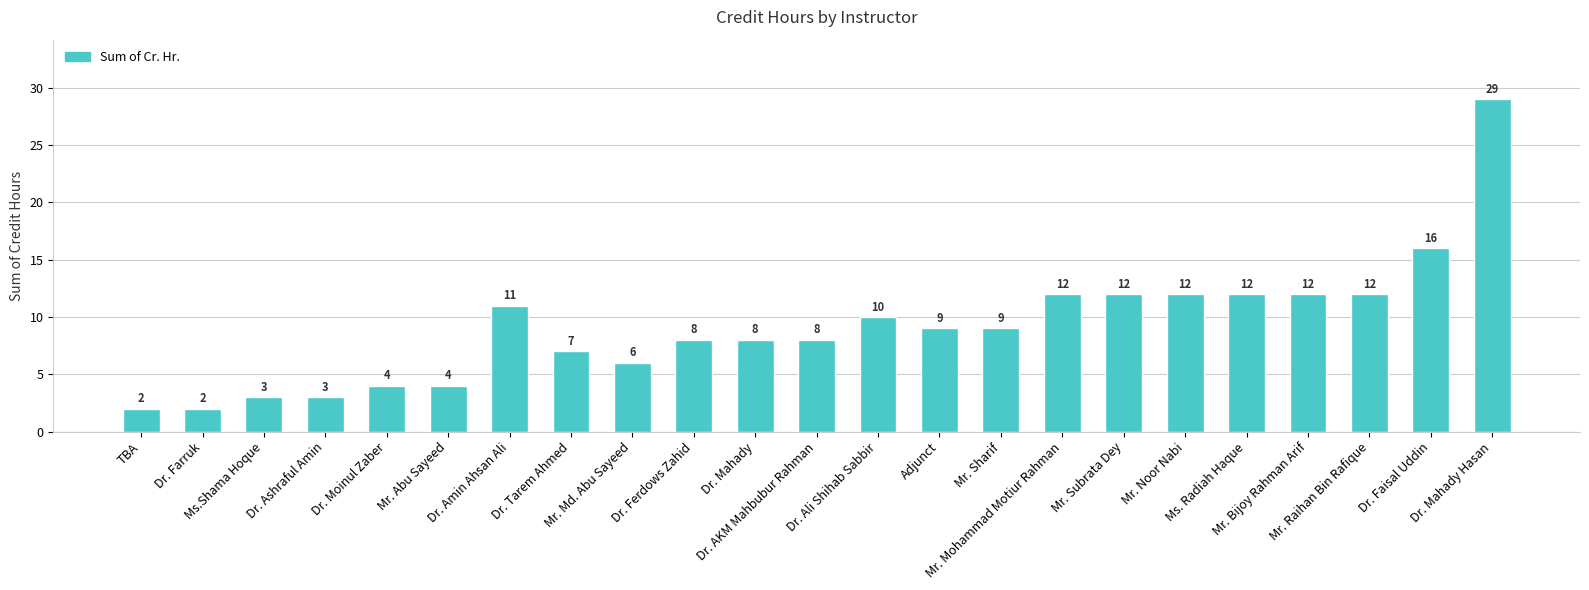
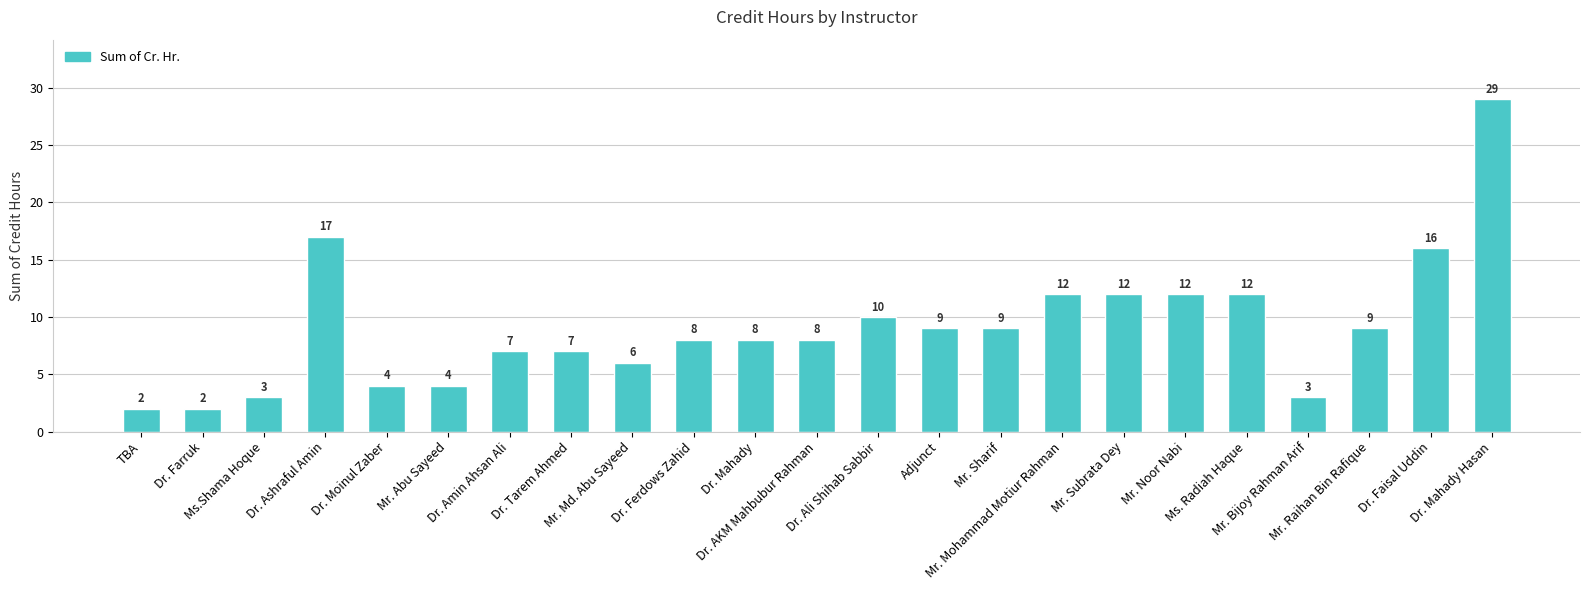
  {
    "TBA": 2,
    "Dr. Farruk": 2,
    "Ms.Shama Hoque": 3,
-   "Dr. Ashraful Amin": 3,
+   "Dr. Ashraful Amin": 17,
    "Dr. Moinul Zaber": 4,
    "Mr. Abu Sayeed": 4,
-   "Dr. Amin Ahsan Ali": 11,
+   "Dr. Amin Ahsan Ali": 7,
    "Dr. Tarem Ahmed": 7,
    "Mr. Md. Abu Sayeed": 6,
    "Dr. Ferdows Zahid": 8,
    "Dr. Mahady": 8,
    "Dr. AKM Mahbubur Rahman": 8,
    "Dr. Ali Shihab Sabbir": 10,
    "Adjunct": 9,
    "Mr. Sharif": 9,
    "Mr. Mohammad Motiur Rahman": 12,
    "Mr. Subrata Dey": 12,
    "Mr. Noor Nabi": 12,
    "Ms. Radiah Haque": 12,
-   "Mr. Bijoy Rahman Arif": 12,
-   "Mr. Raihan Bin Rafique": 12,
+   "Mr. Bijoy Rahman Arif": 3,
+   "Mr. Raihan Bin Rafique": 9,
    "Dr. Faisal Uddin": 16,
    "Dr. Mahady Hasan": 29
  }
